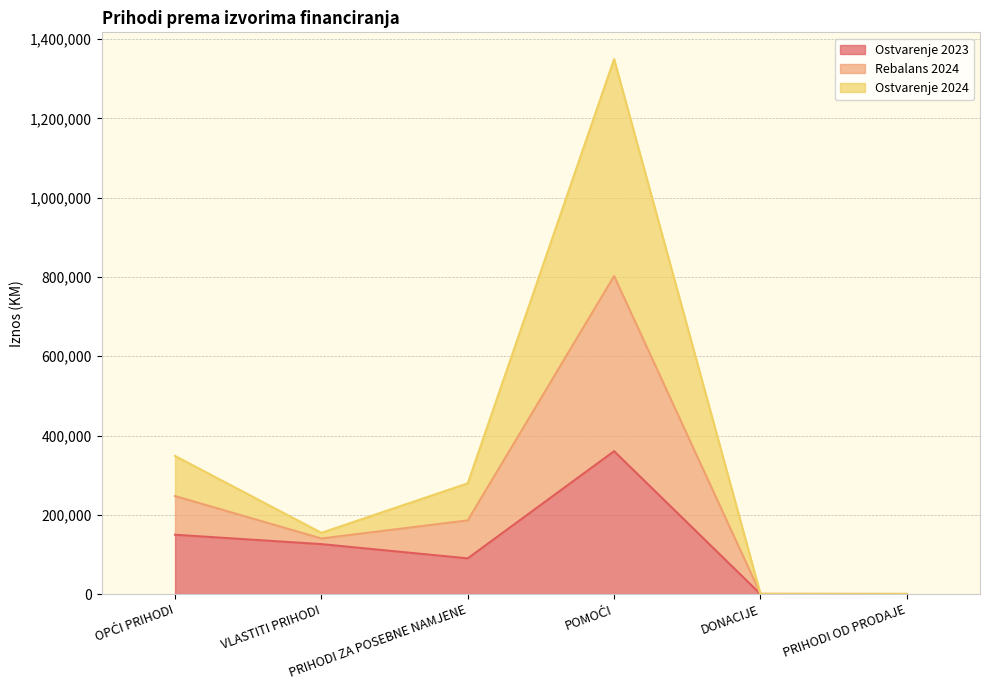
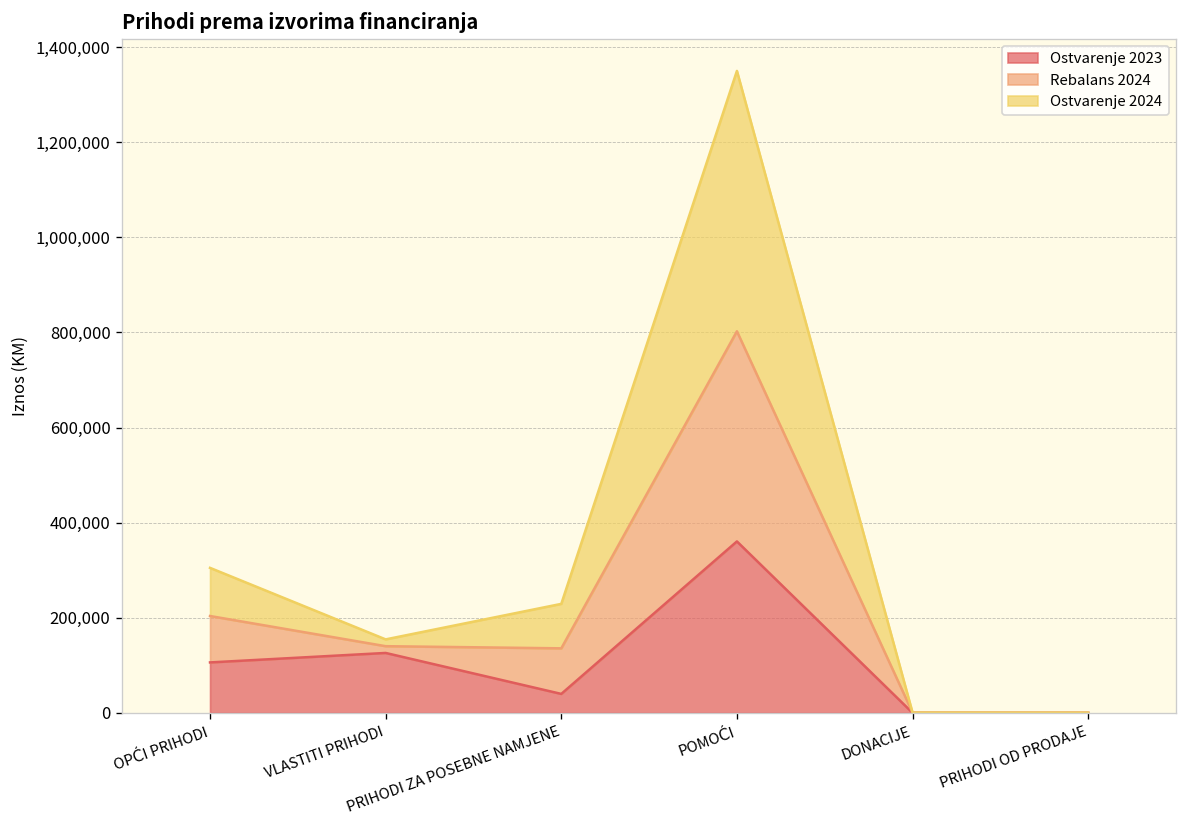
  {
    "Ostvarenje 2023": {
-     "OPĆI PRIHODI": "150,000",
+     "OPĆI PRIHODI": "110,000",
      "VLASTITI PRIHODI": "130,000",
-     "PRIHODI ZA POSEBNE NAMJENE": "90,000",
+     "PRIHODI ZA POSEBNE NAMJENE": "40,000",
      "POMOĆI": "360,000"
    }
  }
